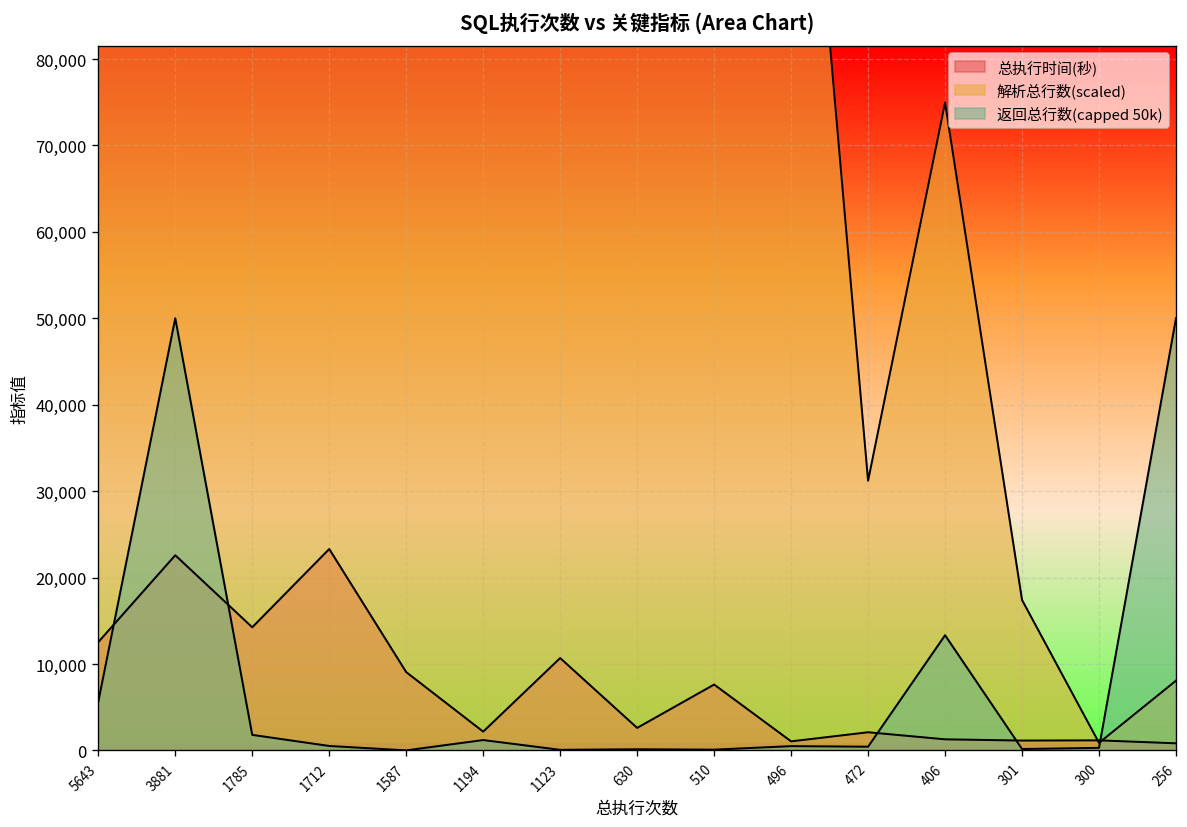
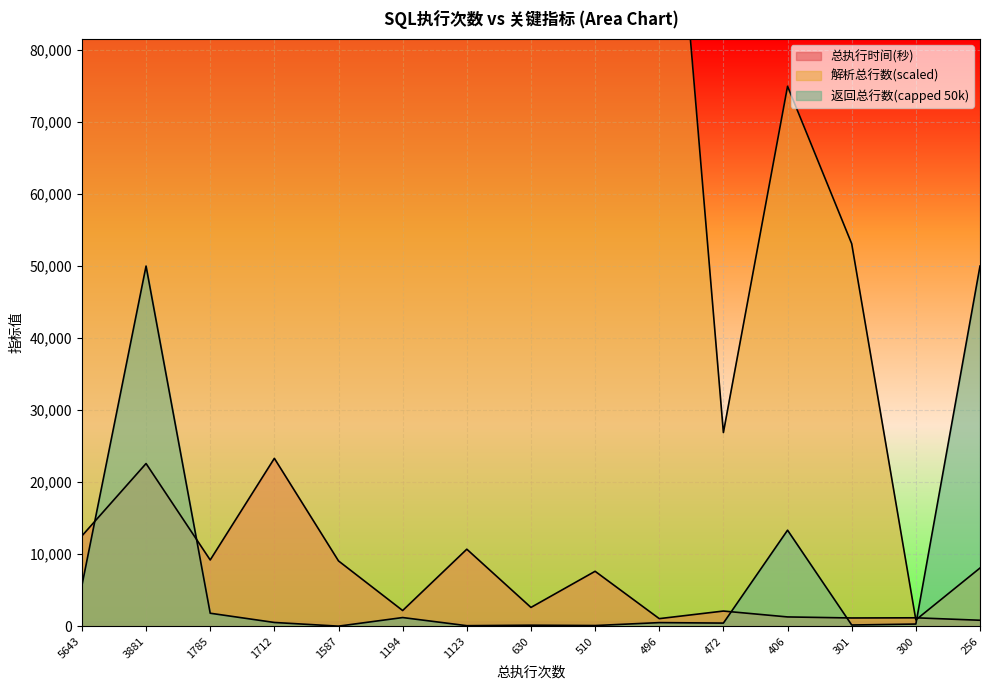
  {
    "总执行时间(秒)": {
      "5643": "13,000",
      "3881": "23,000",
-     "1785": "14,000",
+     "1785": "9,000",
      "1712": "23,000",
      "1587": "9,000",
      "1194": "2,000",
      "1123": "11,000",
      "630": "3,000",
      "510": "8,000",
      "496": "1,000",
      "472": "2,000",
      "406": "1,000",
      "301": "1,000",
      "256": "1,000"
    },
    "解析总行数(scaled)": {
-     "472": "31,000",
+     "472": "27,000",
      "406": "75,000",
-     "301": "17,000",
+     "301": "53,000",
      "256": "8,000"
    },
    "返回总行数(capped 50k)": {
      "5643": "6,000",
      "3881": "50,000",
      "1785": "2,000",
      "1194": "1,000",
      "406": "13,000",
      "256": "50,000"
    }
  }
